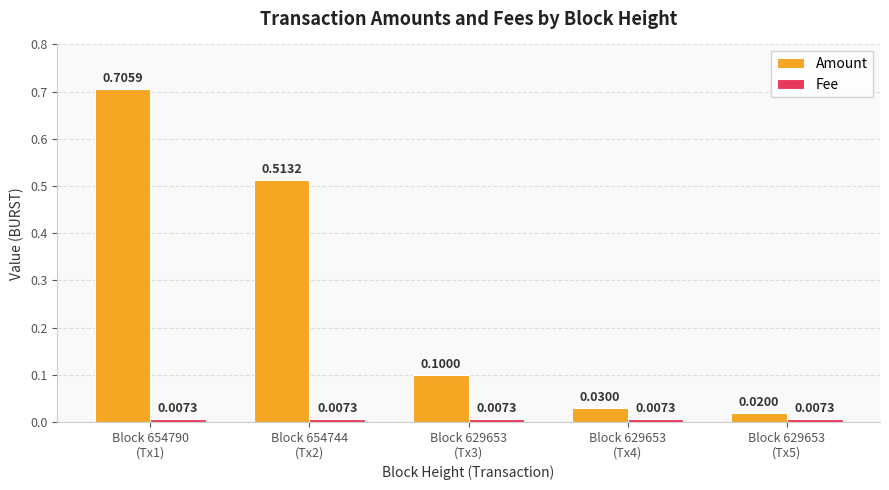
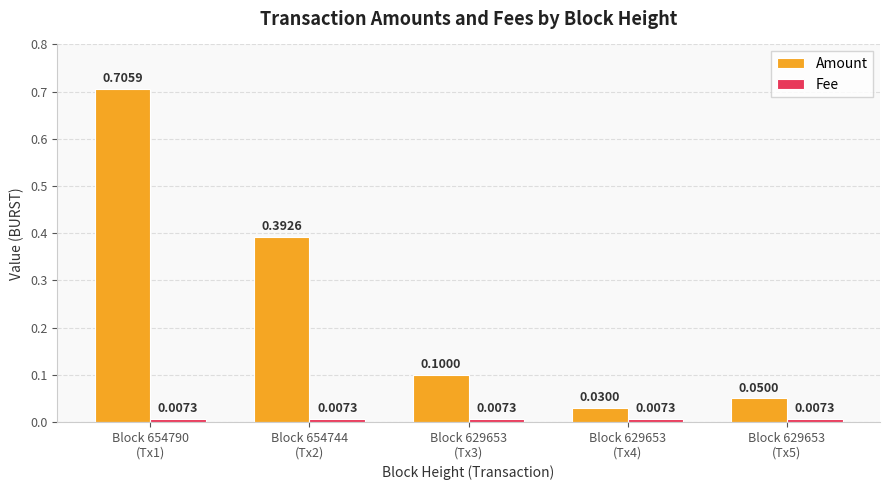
  {
    "Amount": {
      "Block 654790 (Tx1)": 0.7059,
-     "Block 654744 (Tx2)": 0.5132,
+     "Block 654744 (Tx2)": 0.3926,
      "Block 629653 (Tx3)": 0.1000,
      "Block 629653 (Tx4)": 0.0300,
-     "Block 629653 (Tx5)": 0.0200
+     "Block 629653 (Tx5)": 0.0500
    },
    "Fee": {
      "Block 654790 (Tx1)": 0.0073,
      "Block 654744 (Tx2)": 0.0073,
      "Block 629653 (Tx3)": 0.0073,
      "Block 629653 (Tx4)": 0.0073,
      "Block 629653 (Tx5)": 0.0073
    }
  }
